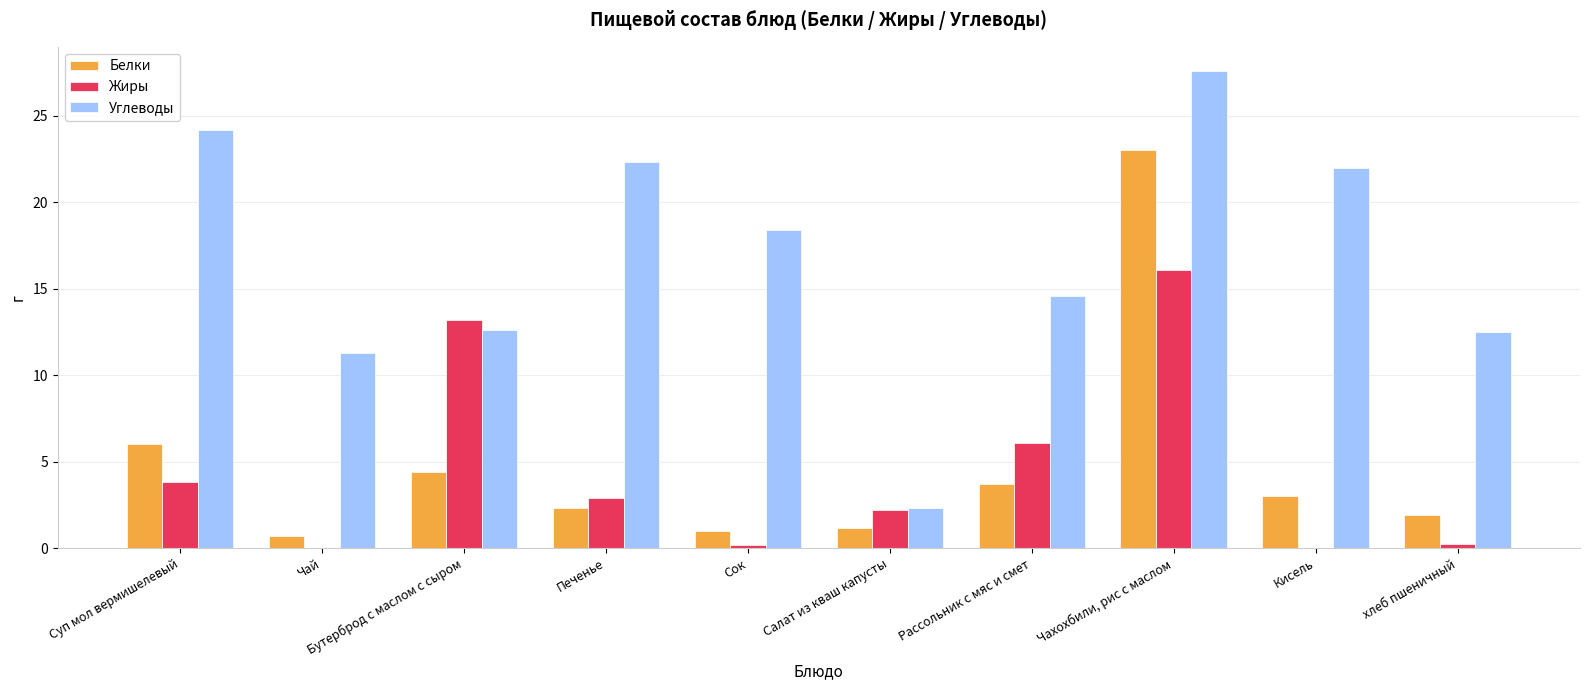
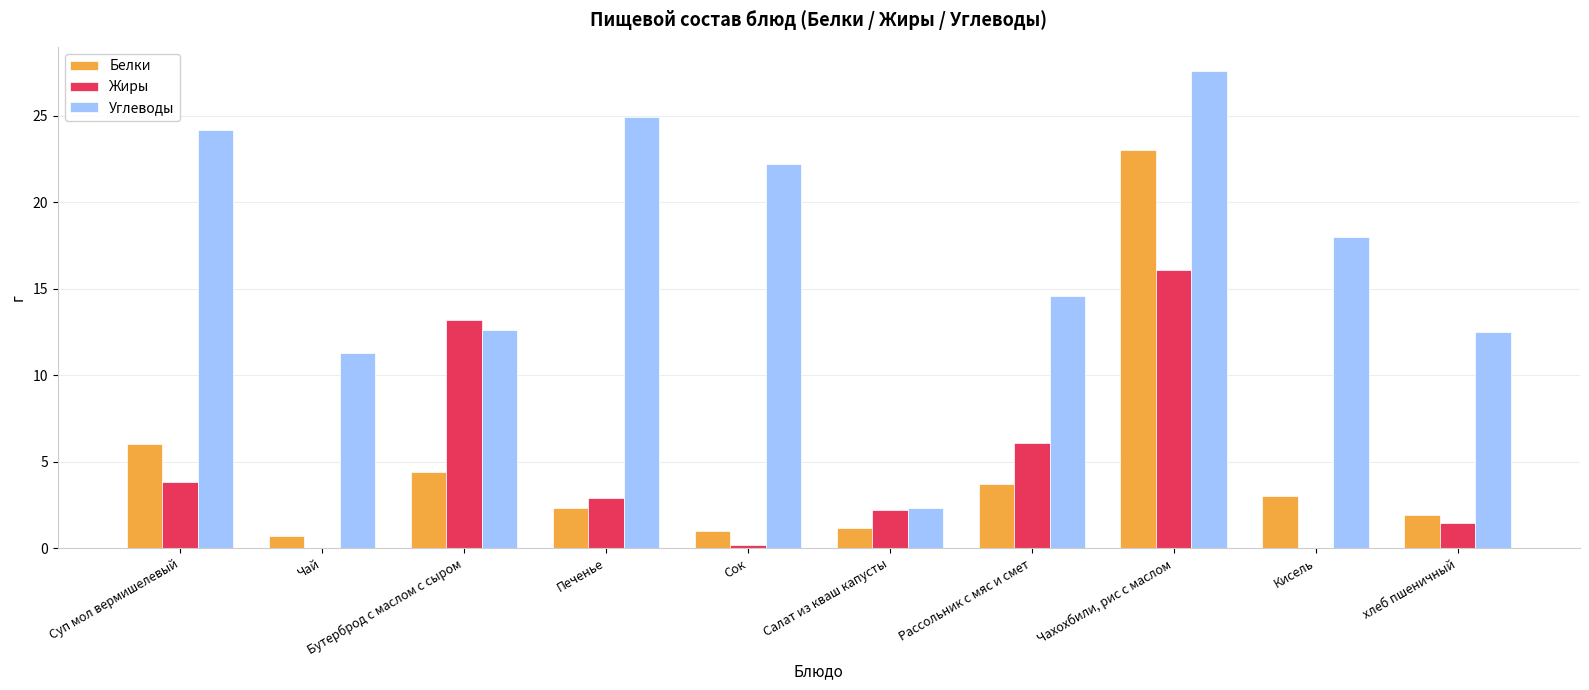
  {
    "Белки": {
      "Суп мол вермишелевый": 6.0,
      "Чай": 0.7,
      "Бутерброд с маслом с сыром": 4.4,
      "Печенье": 2.3,
      "Сок": 1.0,
      "Салат из кваш капусты": 1.1,
      "Рассольник с мяс и смет": 3.7,
      "Чахохбили, рис с маслом": 23.0,
      "Кисель": 3.0,
      "хлеб пшеничный": 1.9
    },
    "Жиры": {
      "Суп мол вермишелевый": 3.8,
      "Чай": 0.0,
      "Бутерброд с маслом с сыром": 13.2,
      "Печенье": 2.9,
      "Сок": 0.2,
      "Салат из кваш капусты": 2.2,
      "Рассольник с мяс и смет": 6.1,
      "Чахохбили, рис с маслом": 16.1,
      "Кисель": 0.0,
-     "хлеб пшеничный": 0.3
+     "хлеб пшеничный": 1.4
    },
    "Углеводы": {
      "Суп мол вермишелевый": 24.2,
      "Чай": 11.3,
      "Бутерброд с маслом с сыром": 12.6,
-     "Печенье": 22.3,
-     "Сок": 18.4,
+     "Печенье": 24.9,
+     "Сок": 22.2,
      "Салат из кваш капусты": 2.3,
      "Рассольник с мяс и смет": 14.6,
      "Чахохбили, рис с маслом": 27.6,
-     "Кисель": 22,
+     "Кисель": 18,
      "хлеб пшеничный": 12.5
    }
  }
